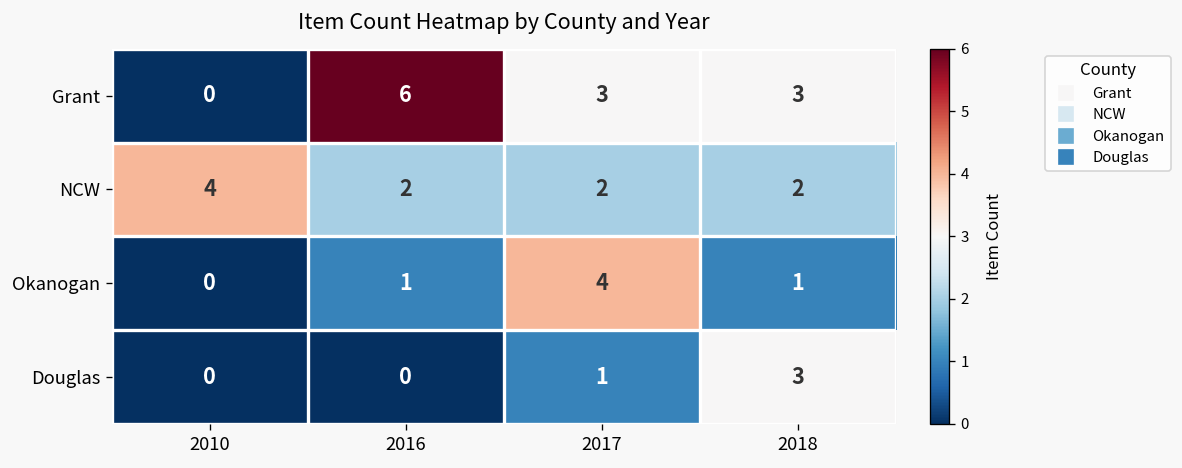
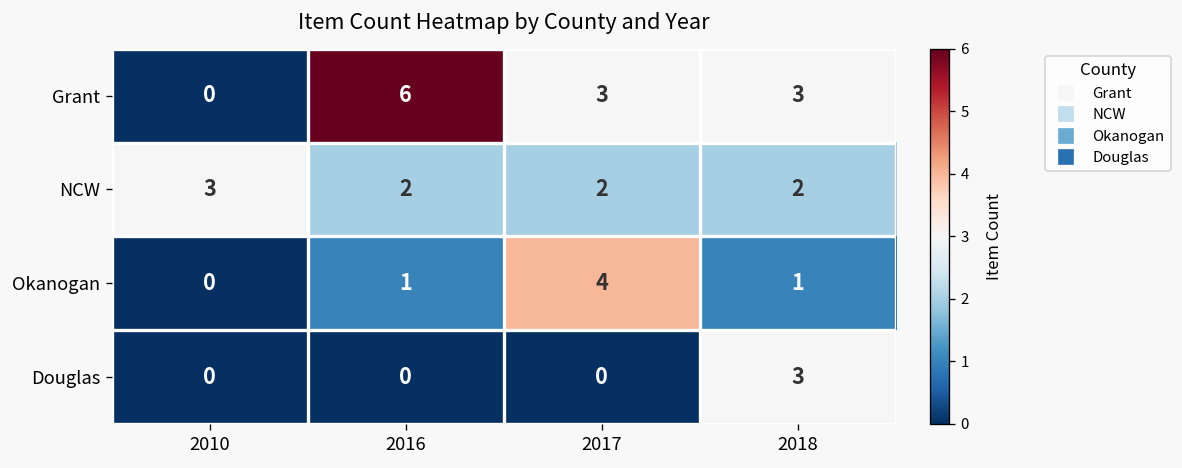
  {
    "Grant": {
      "2010": 0,
      "2016": 6,
      "2017": 3,
      "2018": 3
    },
    "NCW": {
-     "2010": 4,
+     "2010": 3,
      "2016": 2,
      "2017": 2,
      "2018": 2
    },
    "Okanogan": {
      "2010": 0,
      "2016": 1,
      "2017": 4,
      "2018": 1
    },
    "Douglas": {
      "2010": 0,
      "2016": 0,
-     "2017": 1,
+     "2017": 0,
      "2018": 3
    }
  }
